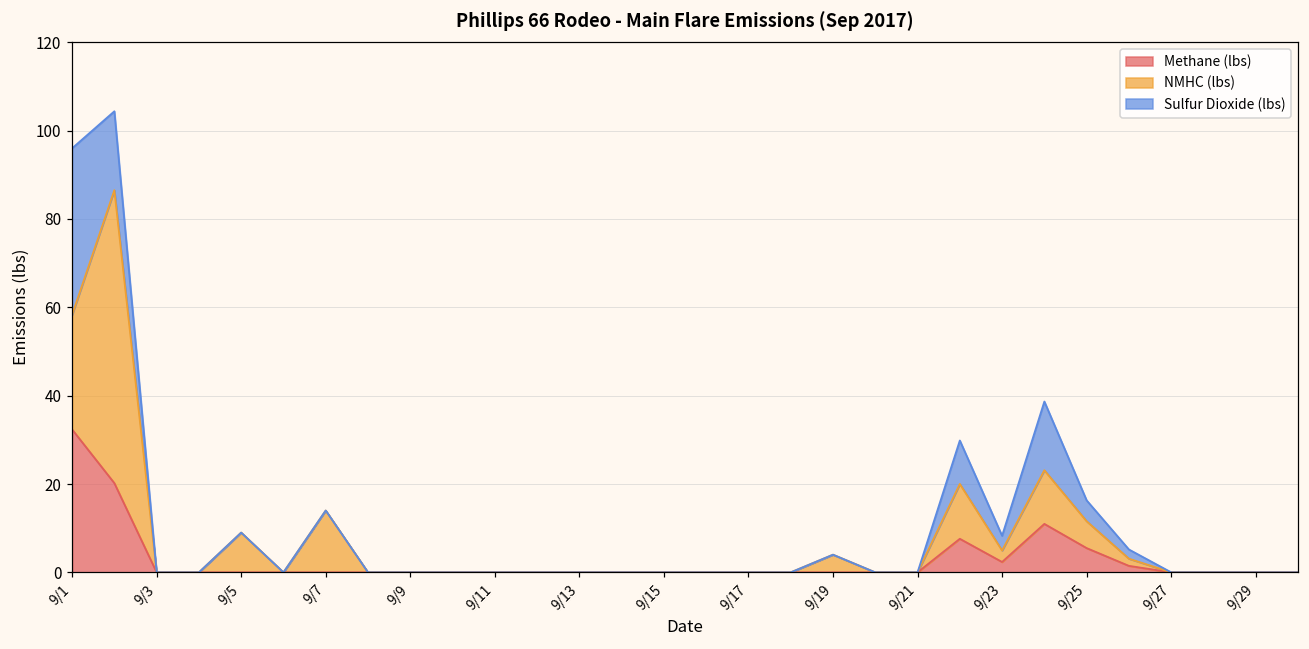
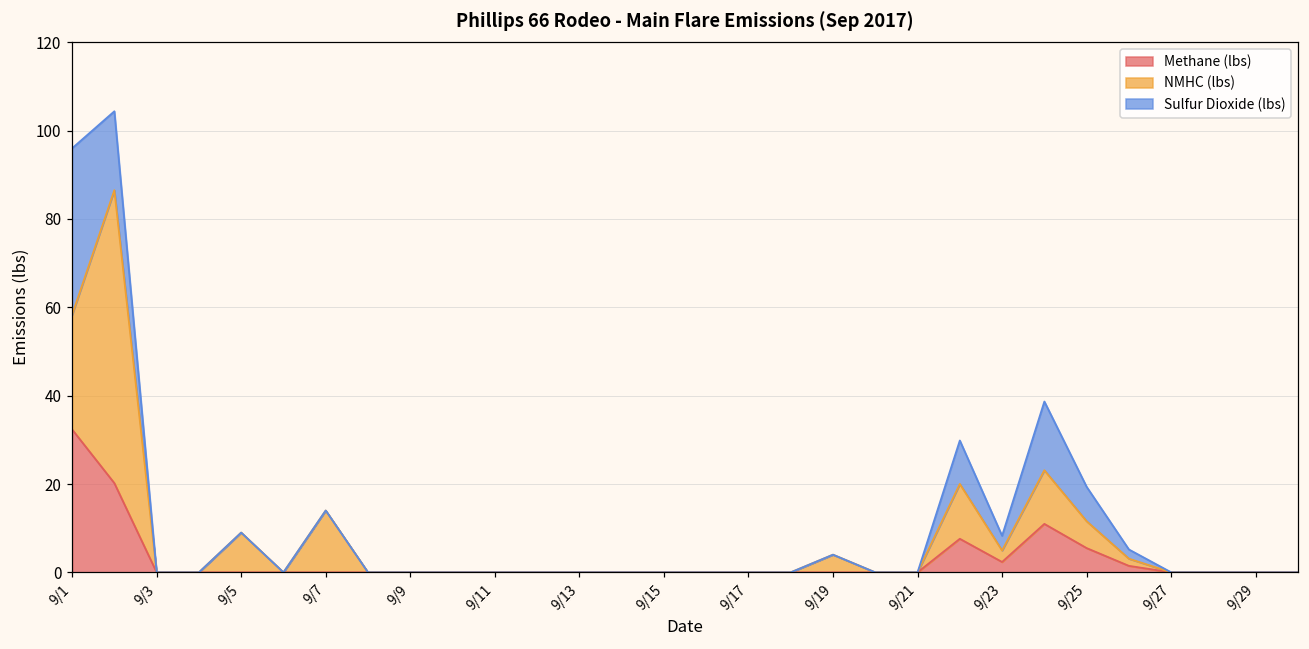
  {
    "Methane (lbs)": {
      "9/1": 32,
      "9/5": 0,
      "9/7": 0,
      "9/19": 0,
      "9/23": 2,
      "9/25": 5
    },
    "NMHC (lbs)": {
      "9/1": 26,
      "9/23": 3,
      "9/25": 6
    },
    "Sulfur Dioxide (lbs)": {
      "9/1": 38,
      "9/23": 3,
-     "9/25": 5
+     "9/25": 8
    }
  }
